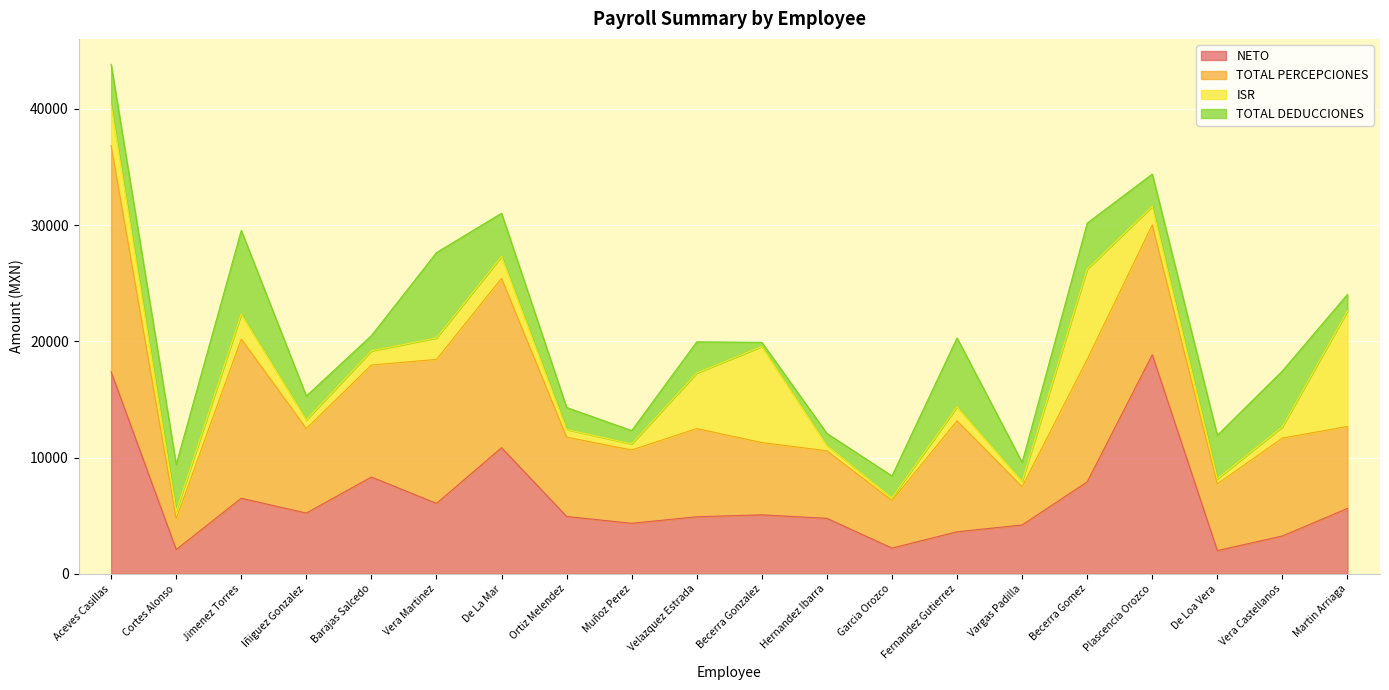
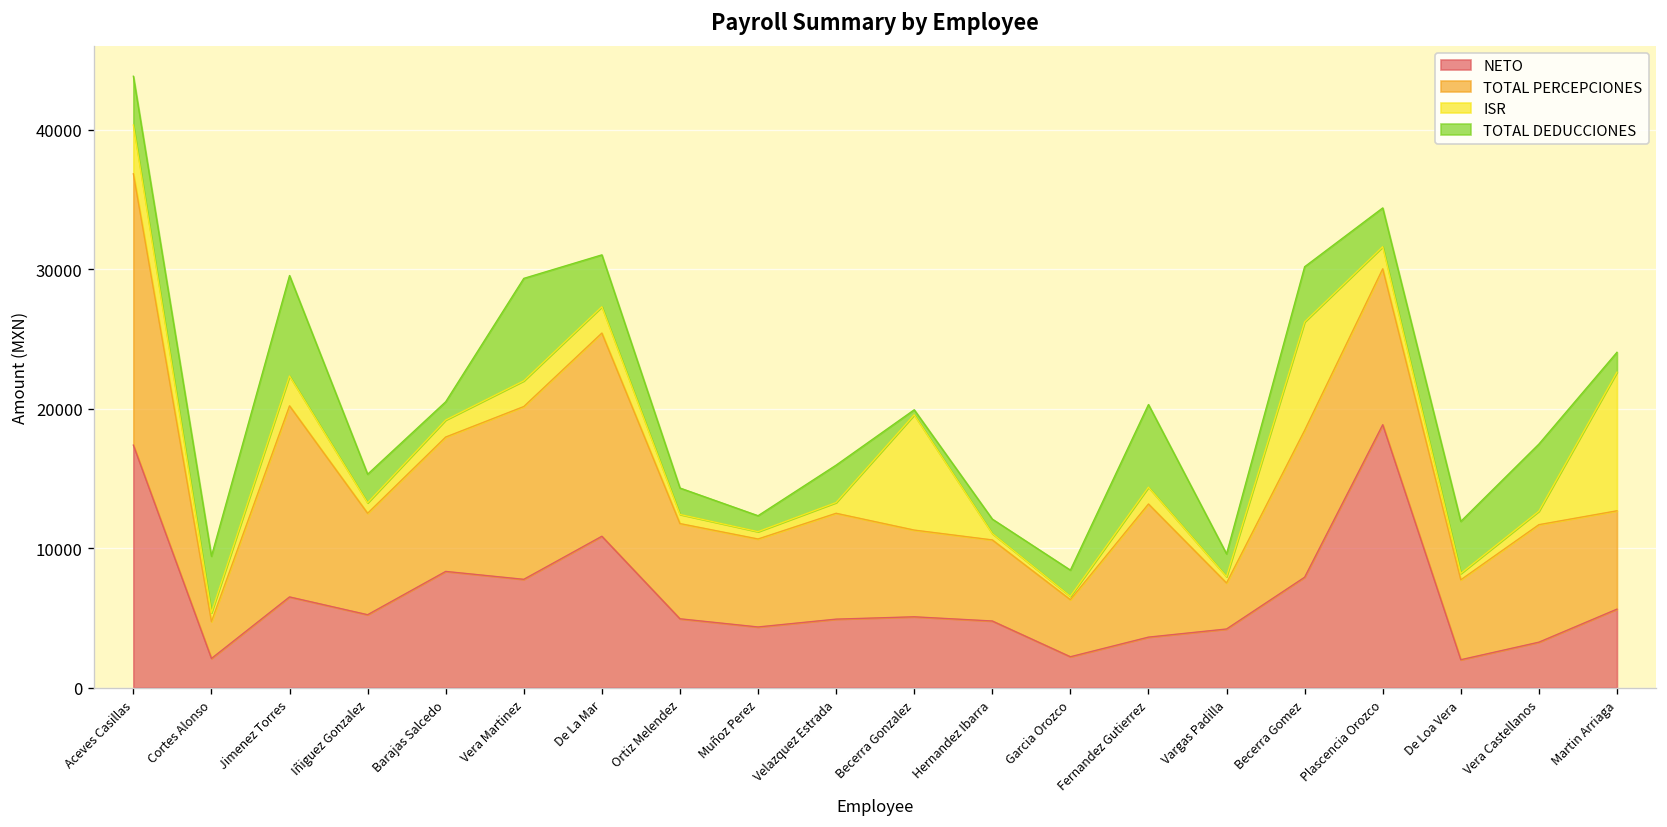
  {
    "NETO": {
      "Aceves Casillas": 17400,
      "Cortes Alonso": 2100,
      "Jimenez Torres": 6500,
      "Iñiguez Gonzalez": 5200,
      "Barajas Salcedo": 8300,
-     "Vera Martinez": 6100,
+     "Vera Martinez": 7800,
      "De La Mar": 10900,
      "Ortiz Melendez": 4900,
      "Muñoz Perez": 4300,
      "Velazquez Estrada": 4900,
      "Becerra Gonzalez": 5100,
      "Hernandez Ibarra": 4800,
      "Garcia Orozco": 2200,
      "Fernandez Gutierrez": 3600,
      "Vargas Padilla": 4200,
      "Becerra Gomez": 7900,
      "Plascencia Orozco": 18900,
      "De Loa Vera": 2000,
      "Vera Castellanos": 3300,
      "Martin Arriaga": 5600
    },
    "TOTAL PERCEPCIONES": {
      "Aceves Casillas": 19500,
      "Cortes Alonso": 2600,
      "Jimenez Torres": 13700,
      "Iñiguez Gonzalez": 7300,
      "Barajas Salcedo": 9600,
      "Vera Martinez": 12400,
      "De La Mar": 14600,
      "Ortiz Melendez": 6800,
      "Muñoz Perez": 6300,
      "Velazquez Estrada": 7600,
      "Becerra Gonzalez": 6200,
      "Hernandez Ibarra": 5800,
      "Garcia Orozco": 4100,
      "Fernandez Gutierrez": 9500,
      "Vargas Padilla": 3300,
      "Becerra Gomez": 10500,
      "Plascencia Orozco": 11200,
      "De Loa Vera": 5700,
      "Vera Castellanos": 8400,
      "Martin Arriaga": 7100
    },
    "ISR": {
      "Aceves Casillas": 3500,
      "Cortes Alonso": 600,
      "Jimenez Torres": 2100,
      "Iñiguez Gonzalez": 800,
      "Barajas Salcedo": 1200,
      "Vera Martinez": 1800,
      "De La Mar": 1900,
      "Ortiz Melendez": 700,
      "Muñoz Perez": 500,
-     "Velazquez Estrada": 4800,
+     "Velazquez Estrada": 800,
      "Becerra Gonzalez": 8300,
      "Hernandez Ibarra": 500,
      "Garcia Orozco": 200,
      "Fernandez Gutierrez": 1200,
      "Vargas Padilla": 500,
      "Becerra Gomez": 7800,
      "Plascencia Orozco": 1600,
      "De Loa Vera": 500,
      "Vera Castellanos": 1000,
      "Martin Arriaga": 9900
    },
    "TOTAL DEDUCCIONES": {
      "Aceves Casillas": 3500,
      "Cortes Alonso": 4100,
      "Jimenez Torres": 7200,
      "Iñiguez Gonzalez": 2000,
      "Barajas Salcedo": 1300,
      "Vera Martinez": 7300,
      "De La Mar": 3700,
      "Ortiz Melendez": 1900,
      "Muñoz Perez": 1100,
      "Velazquez Estrada": 2700,
      "Becerra Gonzalez": 400,
      "Hernandez Ibarra": 1000,
      "Garcia Orozco": 1900,
      "Fernandez Gutierrez": 5900,
      "Vargas Padilla": 1600,
      "Becerra Gomez": 4000,
      "Plascencia Orozco": 2800,
      "De Loa Vera": 3700,
      "Vera Castellanos": 4800,
      "Martin Arriaga": 1400
    }
  }
